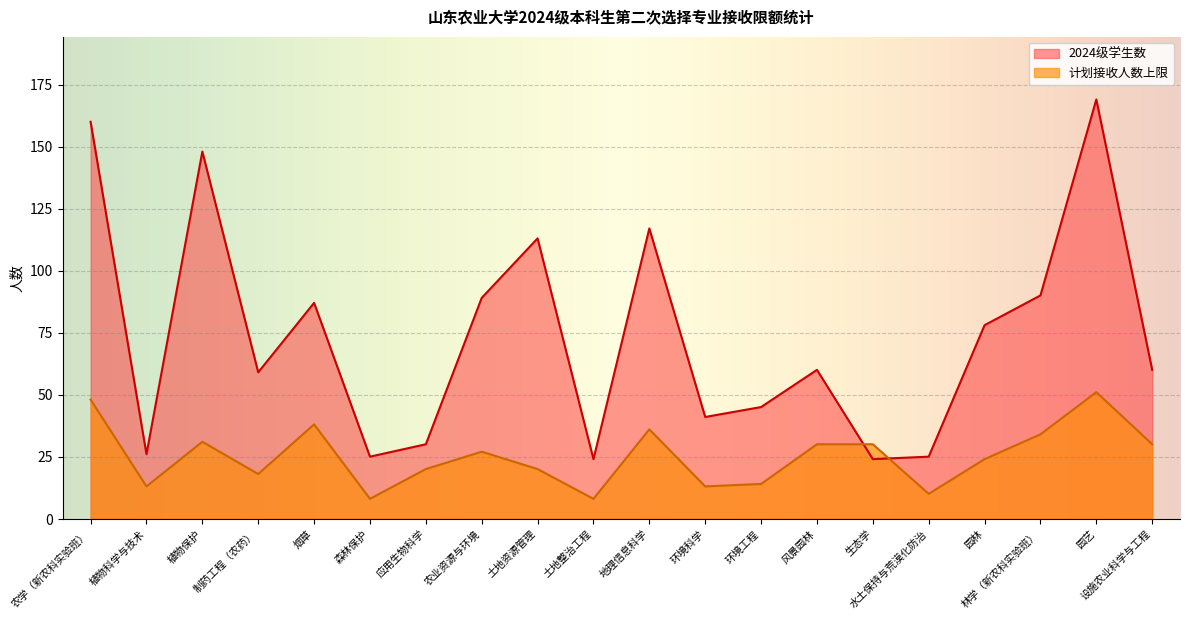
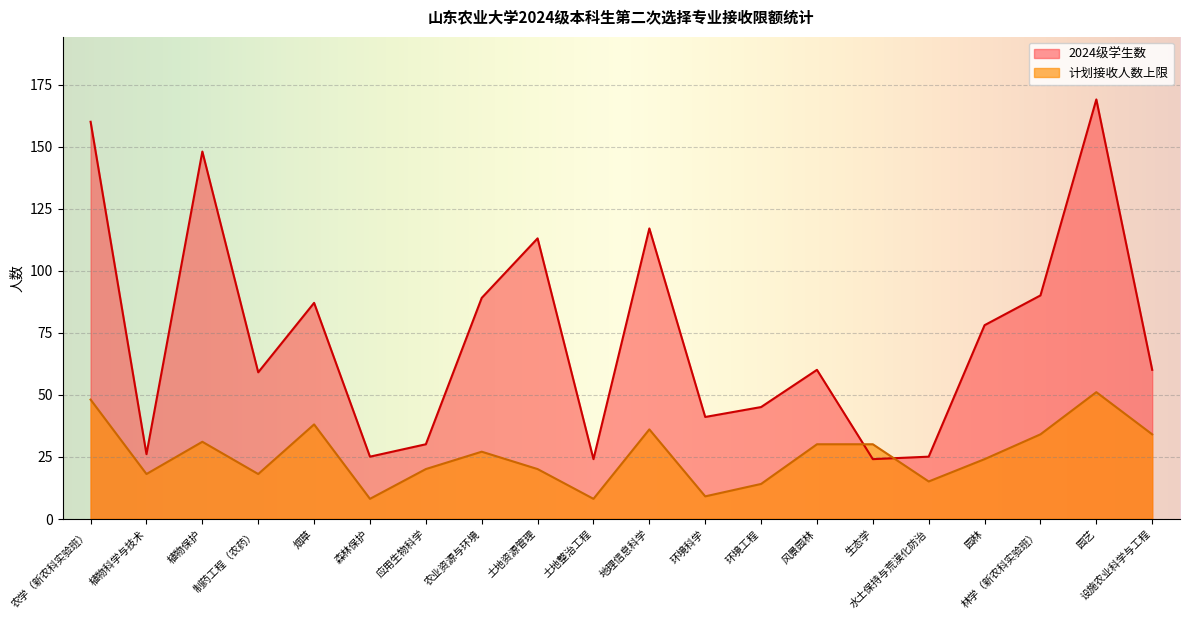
  {
    "2024级学生数": {
      "农学（新农科实验班）": 160,
      "植物科学与技术": 26,
      "植物保护": 148,
      "制药工程（农药）": 59,
      "烟草": 87,
      "森林保护": 25,
      "应用生物科学": 30,
      "农业资源与环境": 89,
      "土地资源管理": 113,
      "土地整治工程": 24,
      "地理信息科学": 117,
      "环境科学": 41,
      "环境工程": 45,
      "风景园林": 60,
      "生态学": 24,
      "水土保持与荒漠化防治": 25,
      "园林": 78,
      "林学（新农科实验班）": 90,
      "园艺": 169,
      "设施农业科学与工程": 60
    },
    "计划接收人数上限": {
      "农学（新农科实验班）": 48,
-     "植物科学与技术": 13,
+     "植物科学与技术": 18,
      "植物保护": 31,
      "制药工程（农药）": 18,
      "烟草": 38,
      "森林保护": 8,
      "应用生物科学": 20,
      "农业资源与环境": 27,
      "土地资源管理": 20,
      "土地整治工程": 8,
      "地理信息科学": 36,
-     "环境科学": 13,
+     "环境科学": 9,
      "环境工程": 14,
      "风景园林": 30,
      "生态学": 30,
-     "水土保持与荒漠化防治": 10,
+     "水土保持与荒漠化防治": 15,
      "园林": 24,
      "林学（新农科实验班）": 34,
      "园艺": 51,
-     "设施农业科学与工程": 30
+     "设施农业科学与工程": 34
    }
  }
